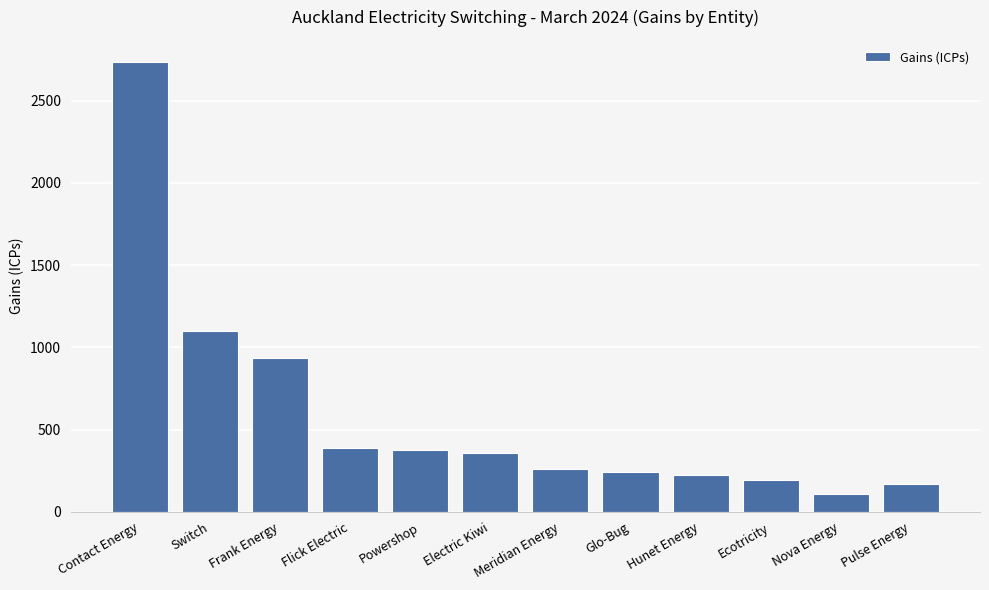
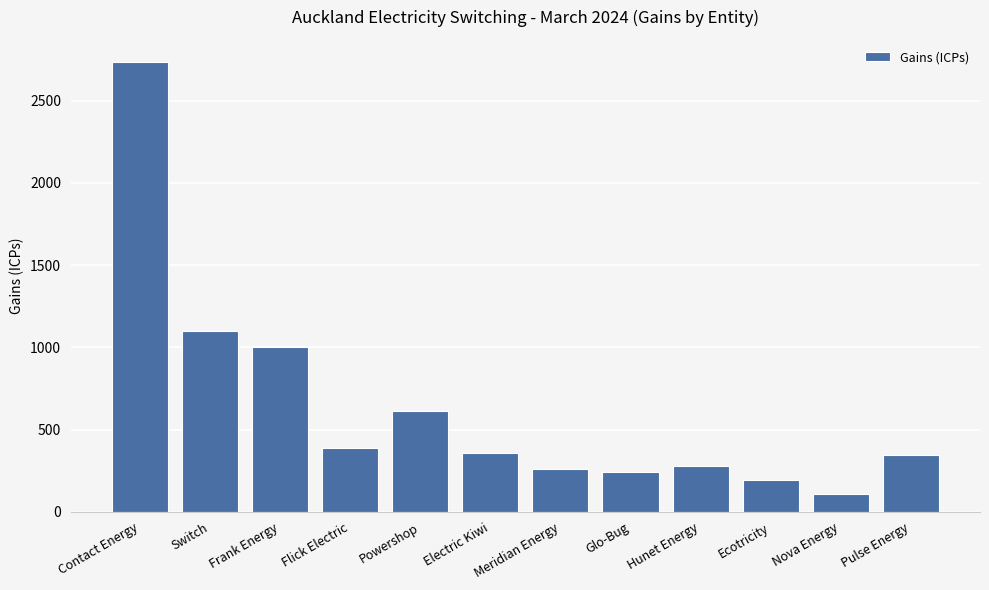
  {
    "Contact Energy": 2730,
    "Switch": 1100,
-   "Frank Energy": 930,
+   "Frank Energy": 1000,
    "Flick Electric": 390,
-   "Powershop": 380,
+   "Powershop": 610,
    "Electric Kiwi": 360,
    "Meridian Energy": 260,
    "Glo-Bug": 240,
-   "Hunet Energy": 220,
+   "Hunet Energy": 280,
    "Ecotricity": 200,
    "Nova Energy": 110,
-   "Pulse Energy": 170
+   "Pulse Energy": 350
  }
